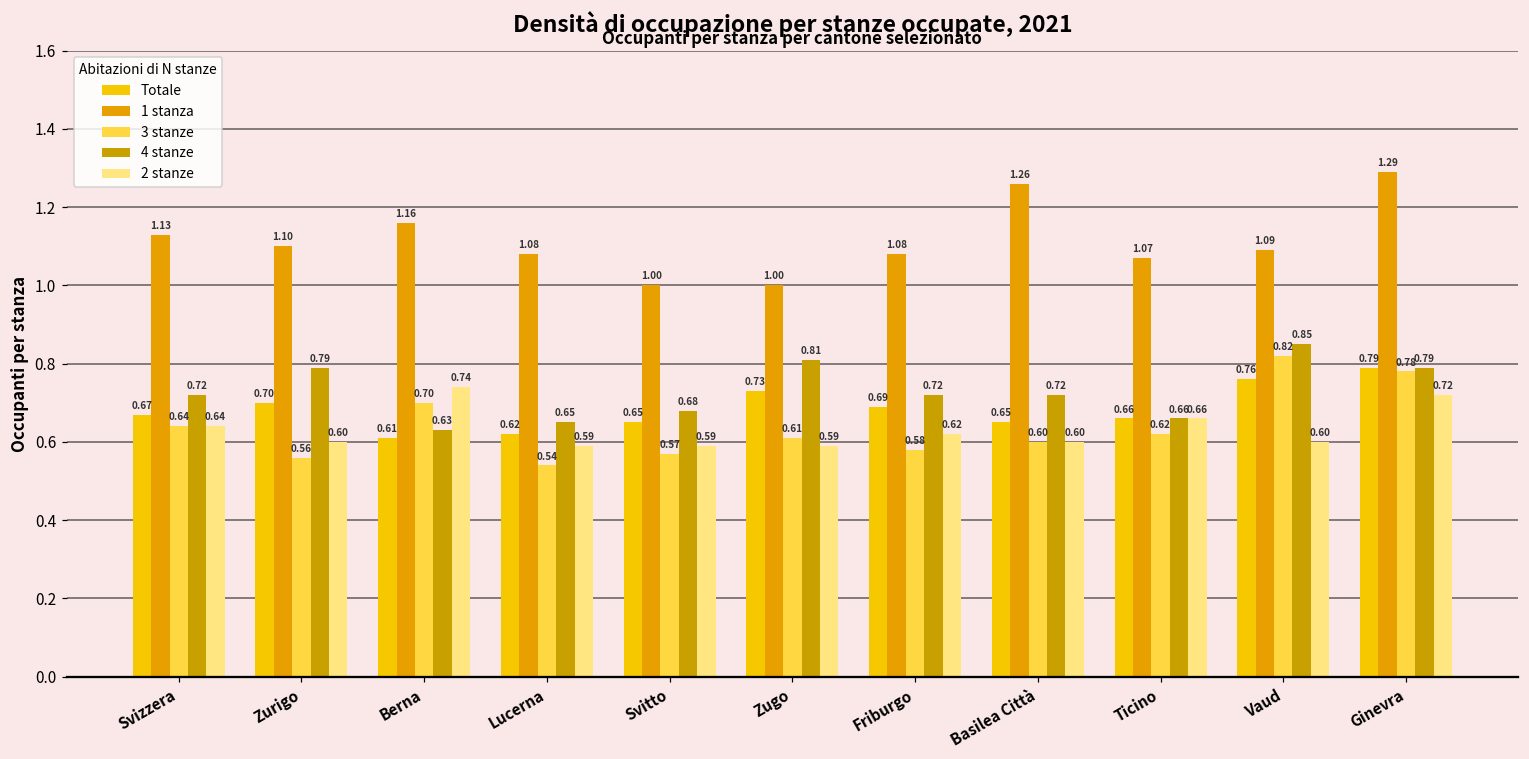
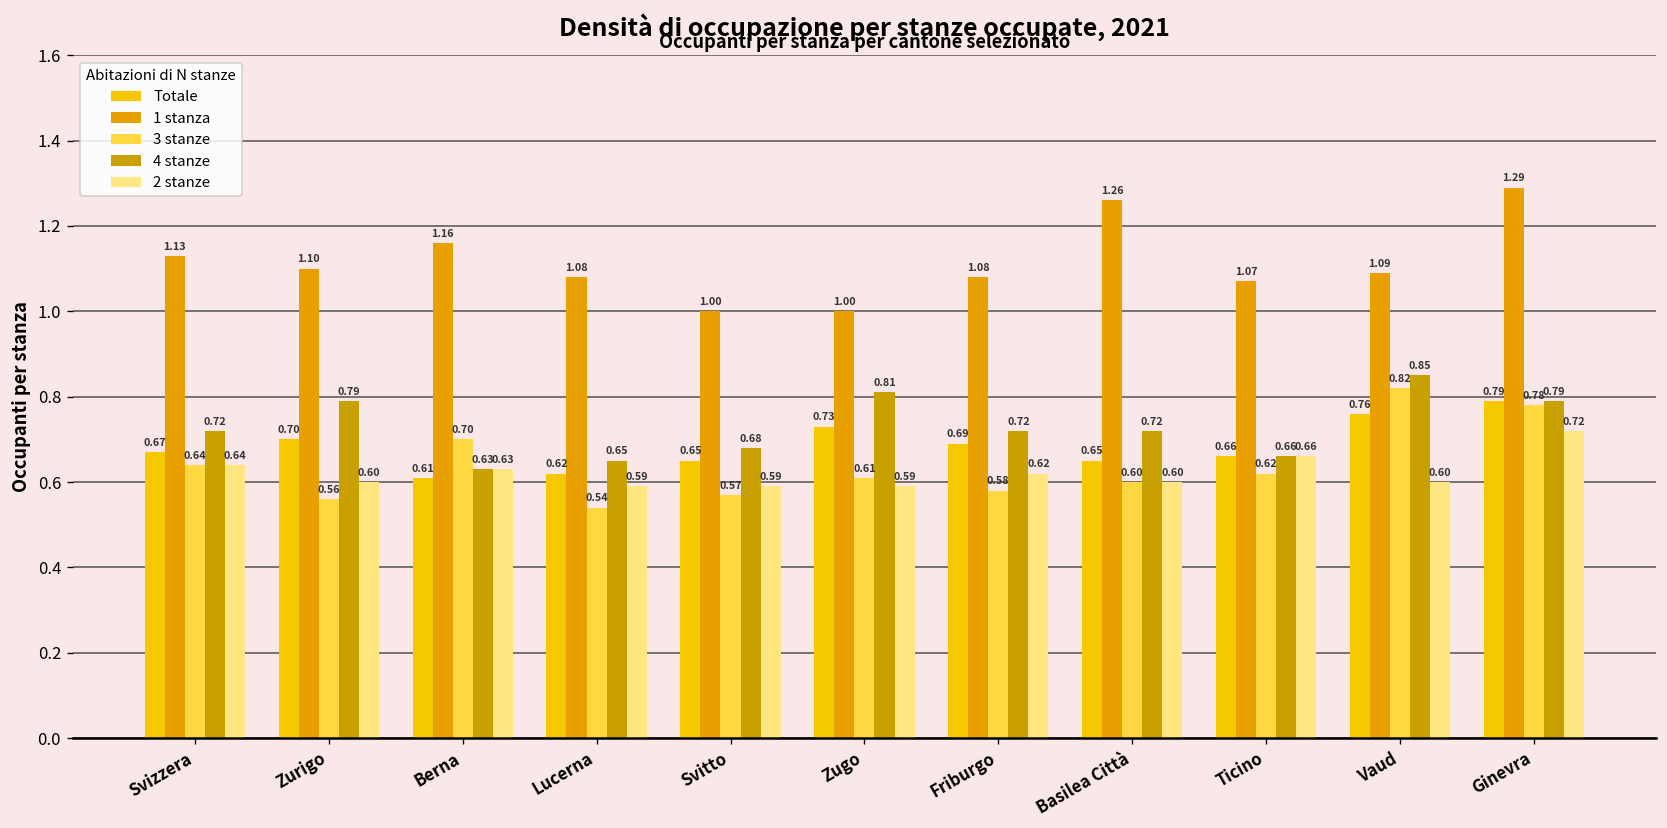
  {
    "3 stanze": {
      "Svizzera": 0.64,
      "Zurigo": 0.56,
      "Berna": 0.70,
      "Lucerna": 0.54,
      "Svitto": 0.57,
      "Zugo": 0.61,
      "Friburgo": 0.58,
      "Basilea Città": 0.60,
      "Ticino": 0.62,
      "Vaud": 0.82,
      "Ginevra": 0.78
    },
    "2 stanze": {
      "Svizzera": 0.64,
      "Zurigo": 0.60,
-     "Berna": 0.74,
+     "Berna": 0.63,
      "Lucerna": 0.59,
      "Svitto": 0.59,
      "Zugo": 0.59,
      "Friburgo": 0.62,
      "Basilea Città": 0.60,
      "Ticino": 0.66,
      "Vaud": 0.60,
      "Ginevra": 0.72
    }
  }
